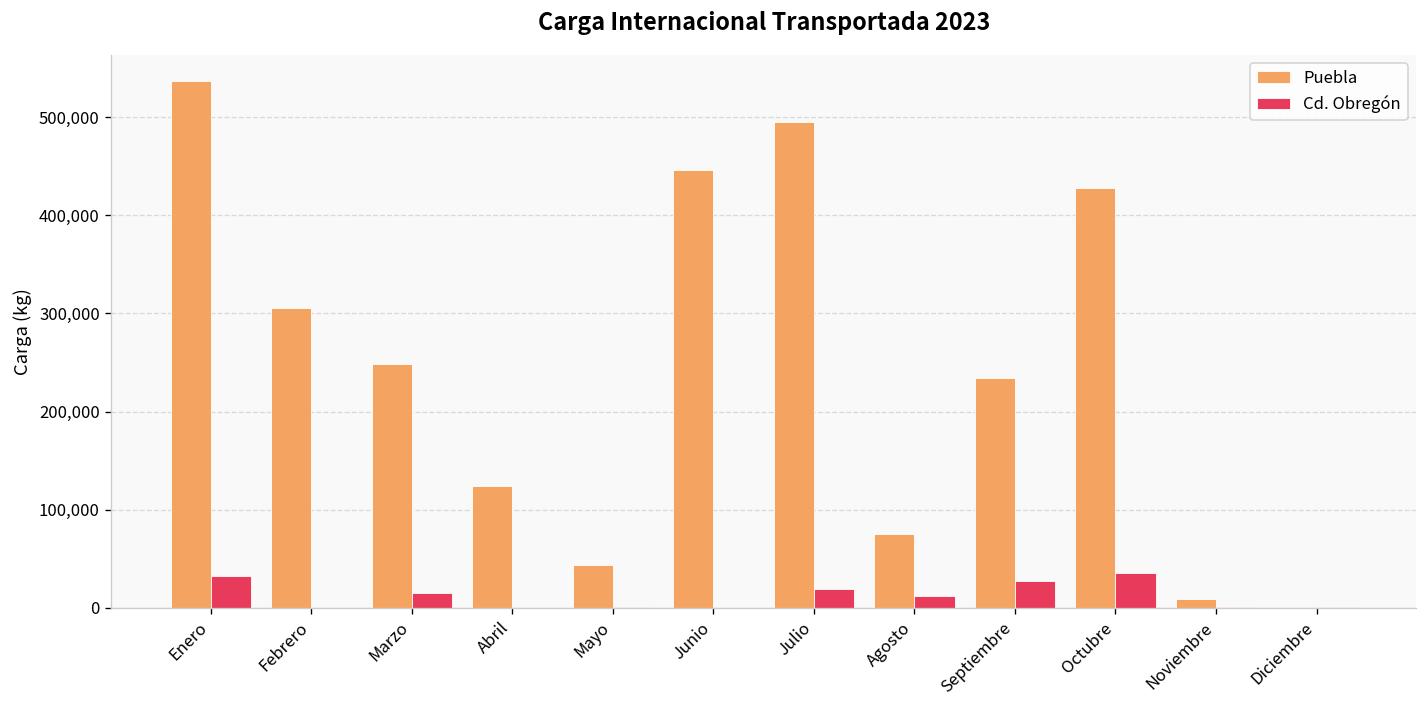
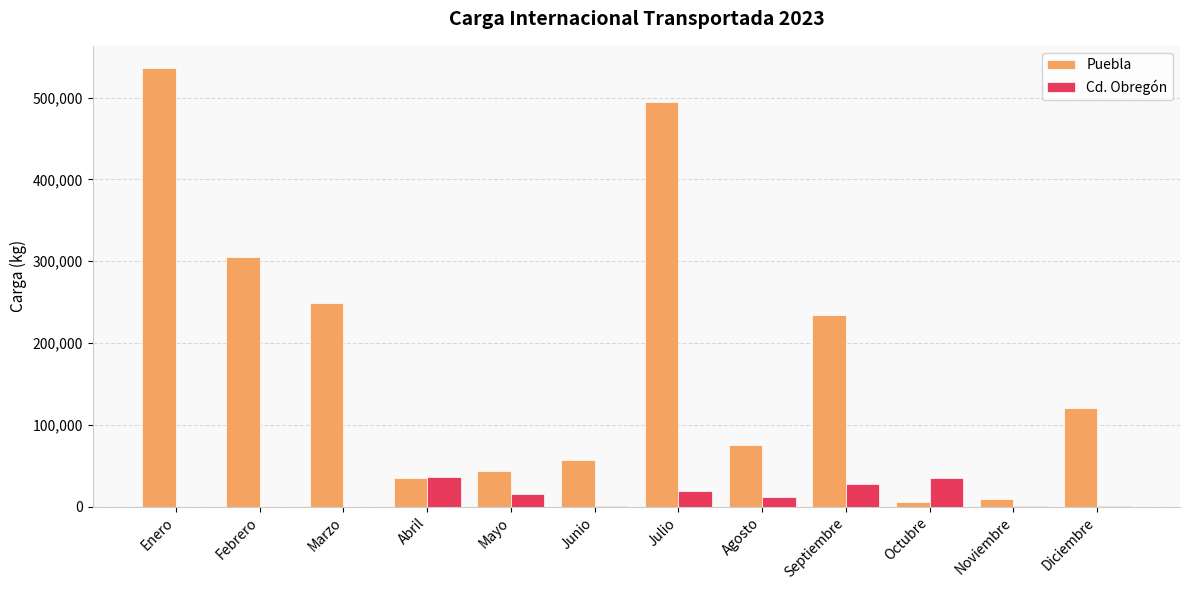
  {
    "Puebla": {
      "Enero": "540,000",
      "Febrero": "310,000",
      "Marzo": "250,000",
-     "Abril": "120,000",
+     "Abril": "40,000",
      "Mayo": "40,000",
-     "Junio": "450,000",
+     "Junio": "60,000",
      "Julio": "490,000",
      "Agosto": "80,000",
      "Septiembre": "230,000",
-     "Octubre": "430,000",
+     "Octubre": "10,000",
      "Noviembre": "10,000",
-     "Diciembre": "0"
+     "Diciembre": "120,000"
    },
    "Cd. Obregón": {
-     "Enero": "30,000",
+     "Enero": "0",
      "Febrero": "0",
-     "Marzo": "20,000",
-     "Abril": "0",
-     "Mayo": "0",
+     "Marzo": "0",
+     "Abril": "40,000",
+     "Mayo": "20,000",
      "Julio": "20,000",
      "Agosto": "10,000",
      "Septiembre": "30,000",
      "Octubre": "40,000"
    }
  }
